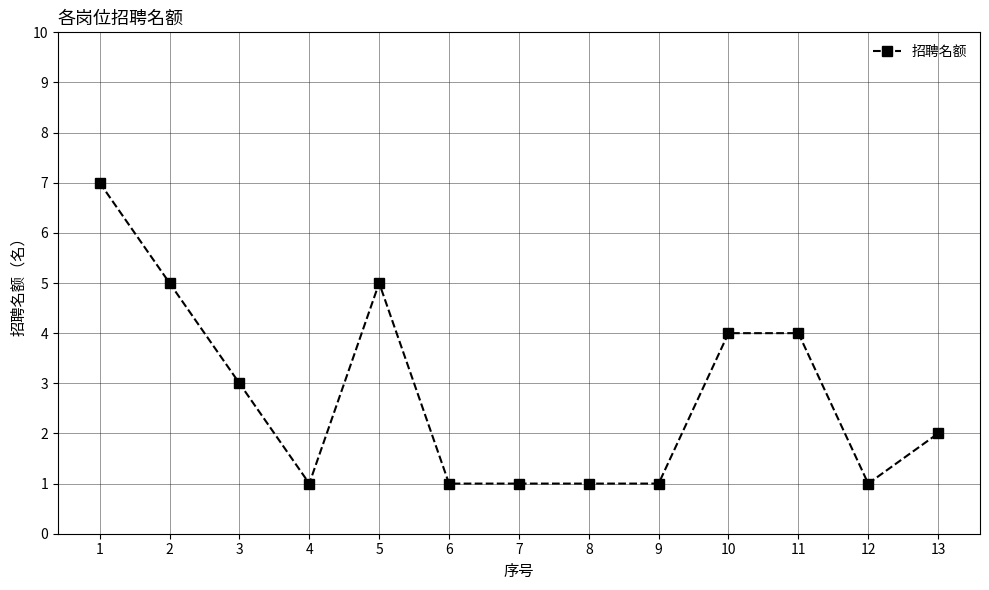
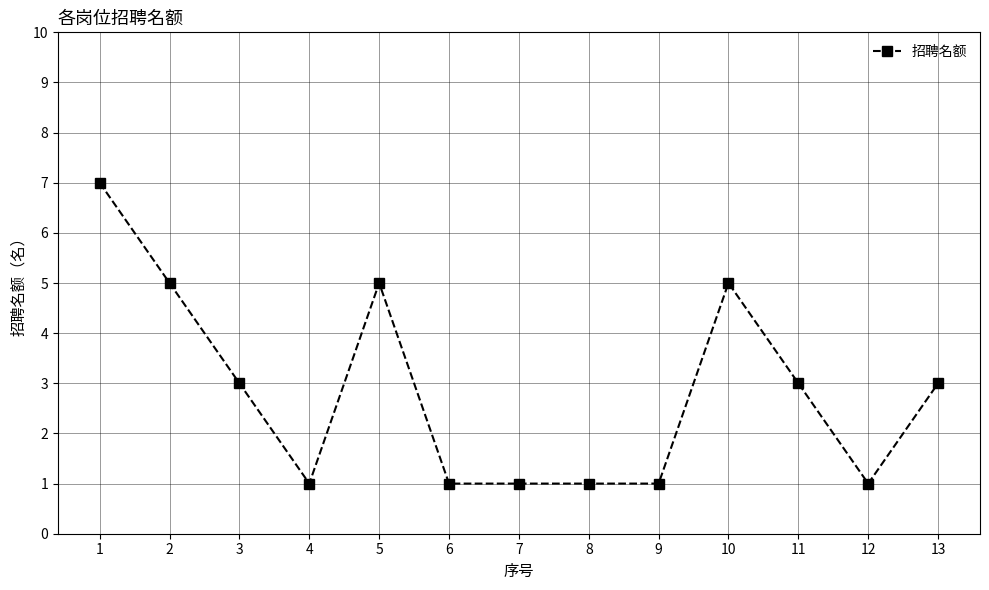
  {
    "1": 7,
    "2": 5,
    "3": 3,
    "4": 1,
    "5": 5,
    "6": 1,
    "7": 1,
    "8": 1,
    "9": 1,
-   "10": 4,
-   "11": 4,
+   "10": 5,
+   "11": 3,
    "12": 1,
-   "13": 2
+   "13": 3
  }
